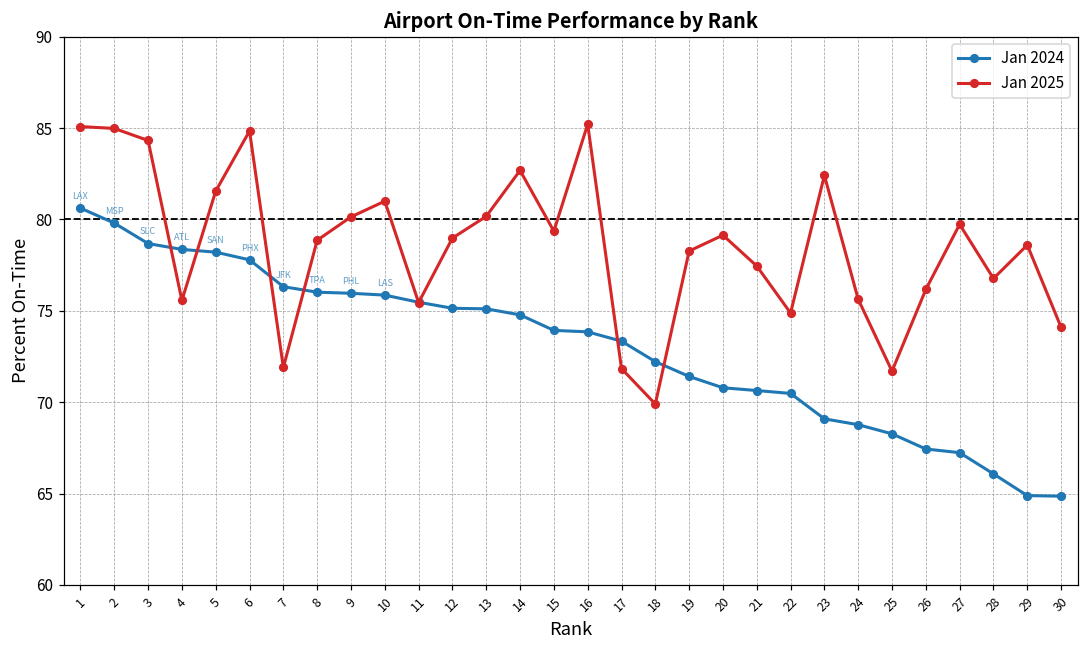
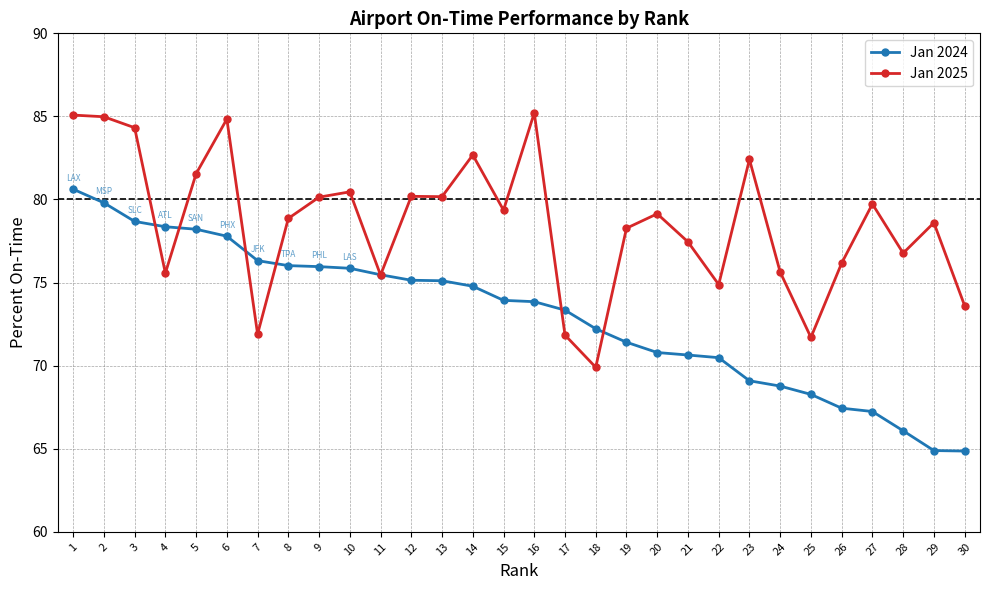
  {
    "Jan 2024": {
      "1": 80.6,
      "2": 79.8,
      "3": 78.7,
      "4": 78.4,
      "5": 78.2,
      "6": 77.8,
      "7": 76.3,
      "8": 76.0,
      "9": 76.0,
      "10": 75.9,
      "12": 75.1,
      "13": 75.1,
      "14": 74.8,
      "15": 73.9,
      "16": 73.9,
      "17": 73.3,
      "18": 72.2,
      "19": 71.4,
      "20": 70.8,
      "21": 70.6,
      "22": 70.5,
      "23": 69.1,
      "24": 68.8,
      "25": 68.3,
      "26": 67.4,
      "27": 67.2,
      "28": 66.1,
      "29": 64.9,
      "30": 64.9
    },
    "Jan 2025": {
      "1": 85.1,
      "2": 85.0,
      "3": 84.3,
      "4": 75.6,
      "5": 81.6,
      "6": 84.8,
      "7": 71.9,
      "8": 78.9,
      "9": 80.1,
-     "10": 81.0,
-     "12": 79.0,
+     "10": 80.5,
+     "12": 80.2,
      "13": 80.2,
      "14": 82.7,
      "15": 79.4,
      "16": 85.2,
      "17": 71.8,
      "18": 69.9,
      "19": 78.3,
      "20": 79.1,
      "21": 77.5,
      "22": 74.9,
      "23": 82.4,
      "24": 75.6,
      "25": 71.7,
      "26": 76.2,
      "27": 79.7,
      "28": 76.8,
      "29": 78.6,
-     "30": 74.1
+     "30": 73.6
    }
  }
